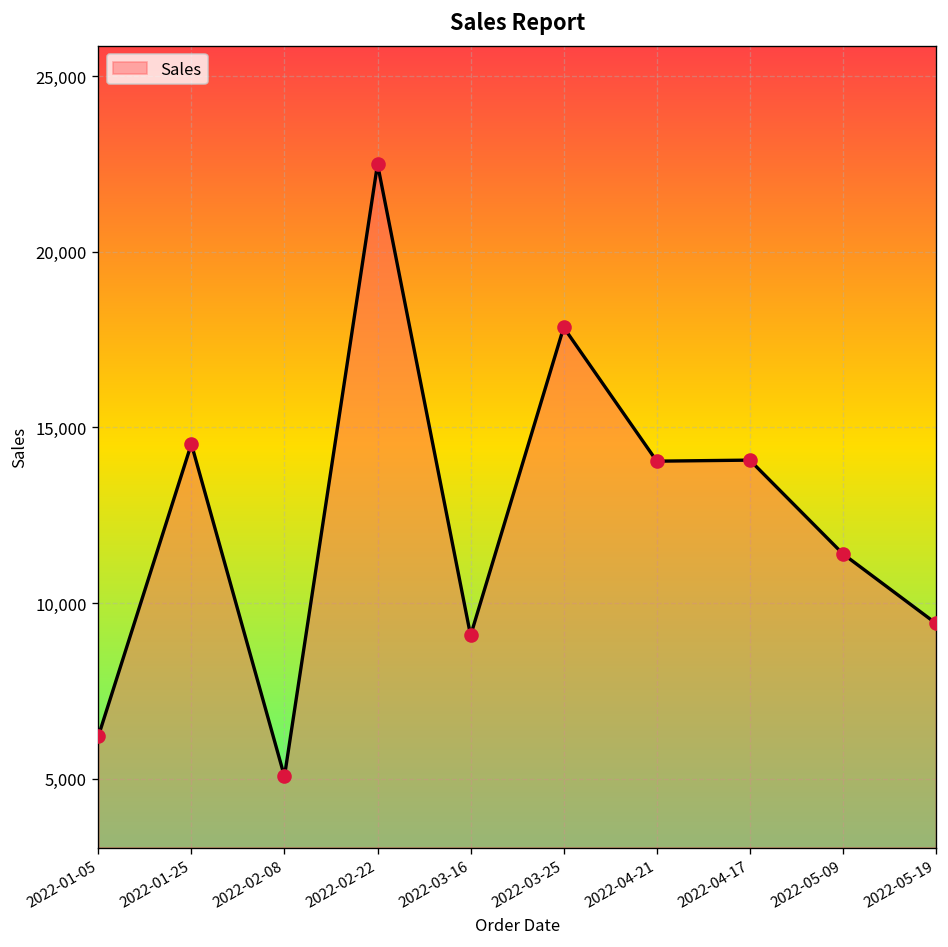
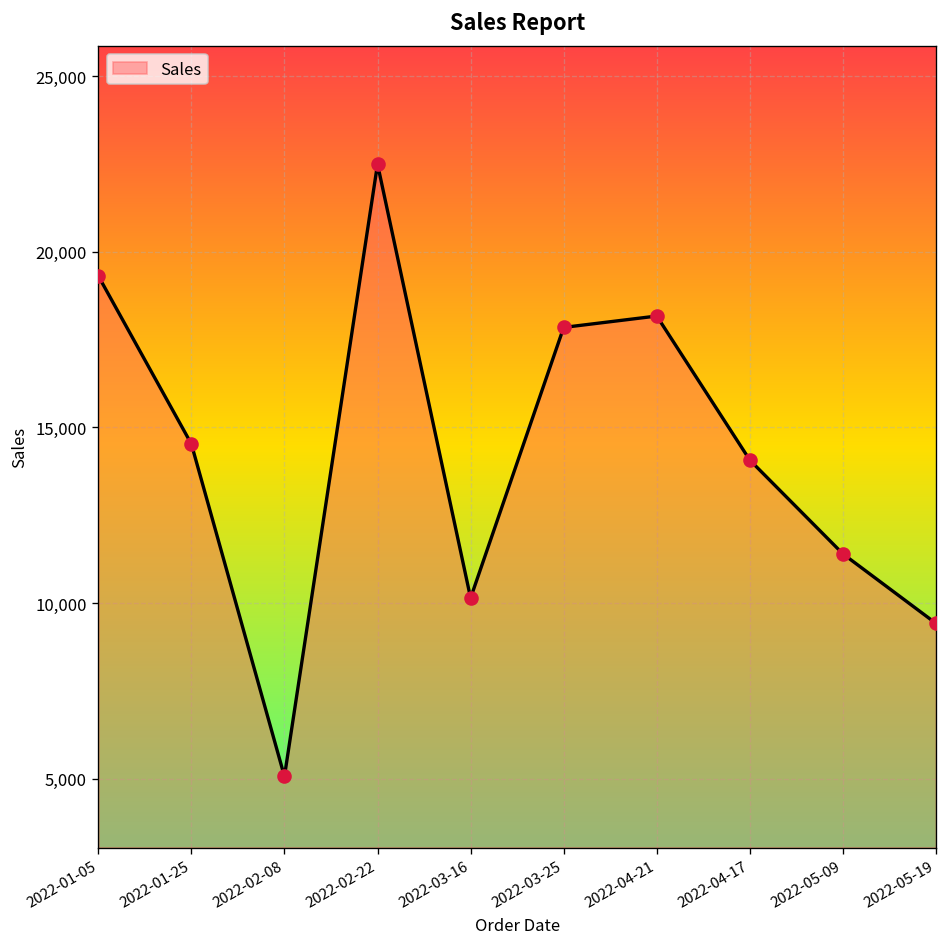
  {
-   "2022-01-05": "6,200",
+   "2022-01-05": "19,300",
    "2022-01-25": "14,500",
    "2022-02-08": "5,100",
    "2022-02-22": "22,500",
-   "2022-03-16": "9,100",
+   "2022-03-16": "10,100",
    "2022-03-25": "17,900",
-   "2022-04-21": "14,000",
+   "2022-04-21": "18,200",
    "2022-04-17": "14,100",
    "2022-05-09": "11,400",
    "2022-05-19": "9,400"
  }
